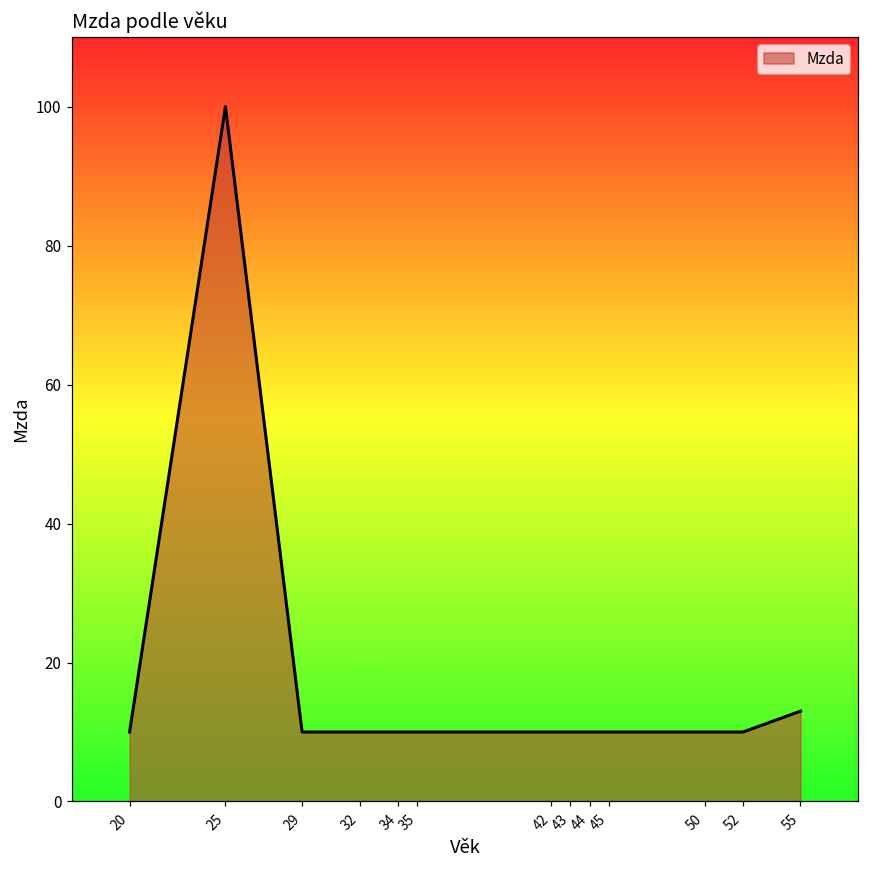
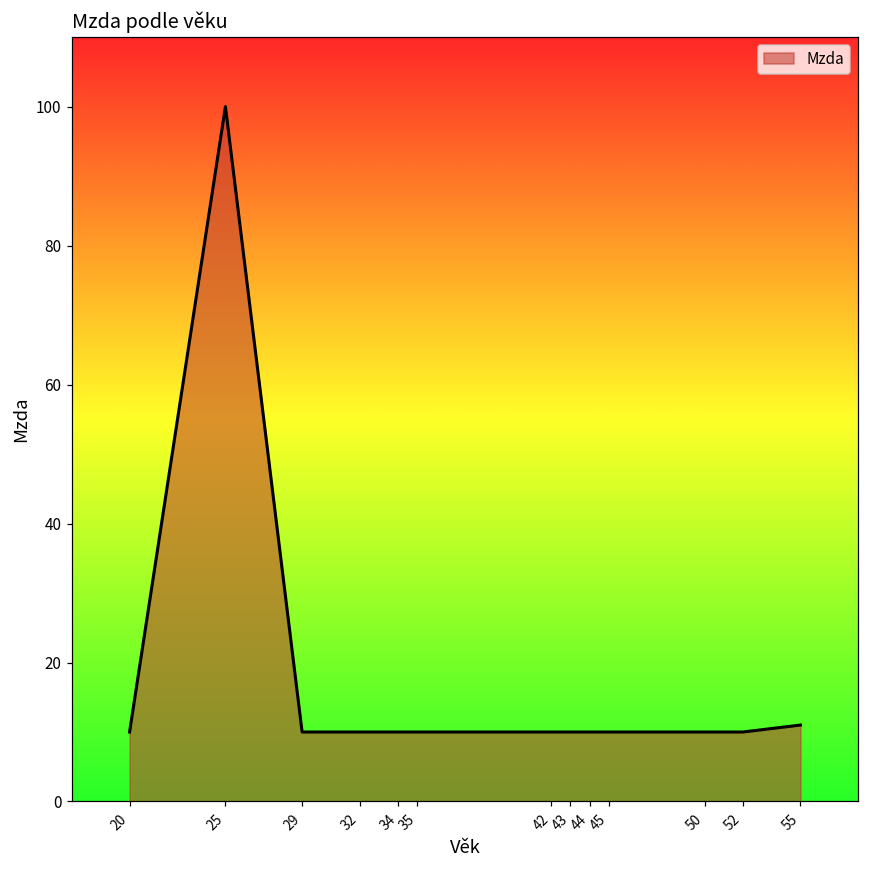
  {
    "20": 10,
    "25": 100,
    "29": 10,
    "32": 10,
    "34": 10,
    "35": 10,
    "42": 10,
    "43": 10,
    "44": 10,
    "45": 10,
    "50": 10,
    "52": 10,
-   "55": 13
+   "55": 11
  }
